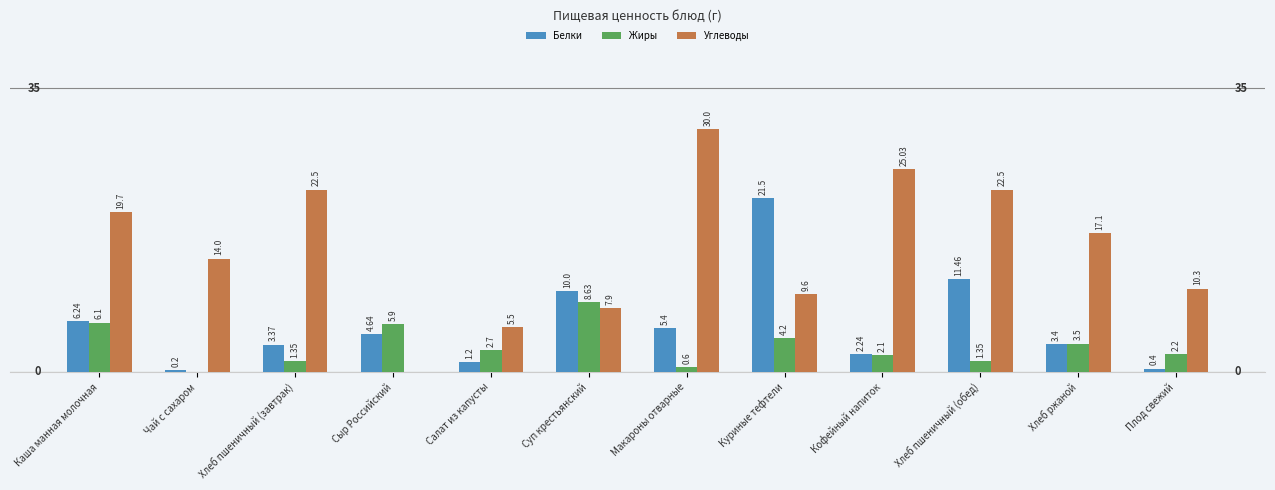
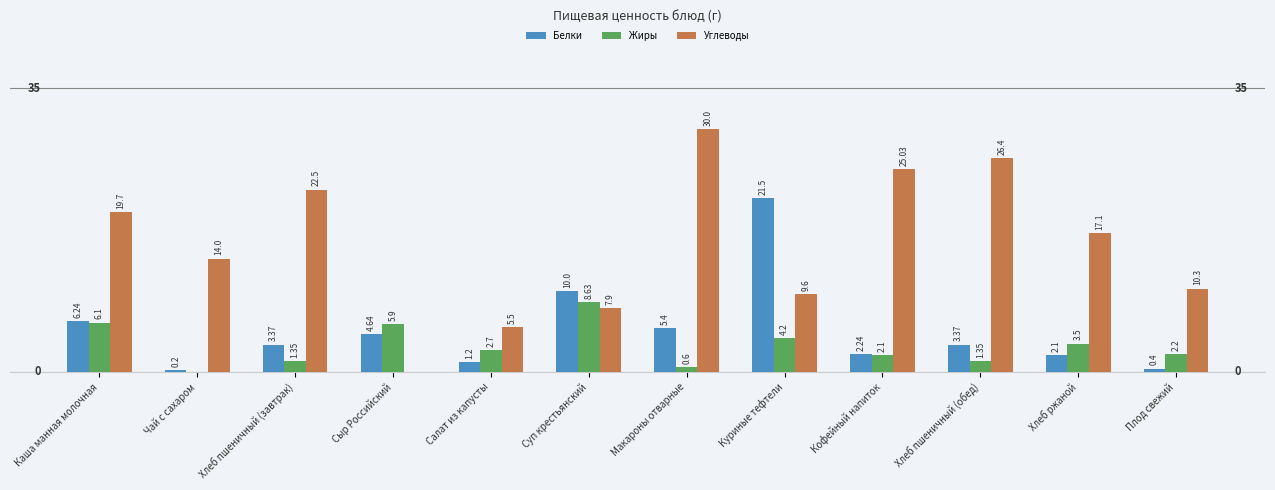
  {
    "Белки": {
      "Каша манная молочная": 6.24,
      "Чай с сахаром": 0.2,
      "Хлеб пшеничный (завтрак)": 3.37,
      "Сыр Российский": 4.64,
      "Салат из капусты": 1.2,
      "Суп крестьянский": 10.0,
      "Макароны отварные": 5.4,
      "Куриные тефтели": 21.5,
      "Кофейный напиток": 2.24,
-     "Хлеб пшеничный (обед)": 11.46,
-     "Хлеб ржаной": 3.4,
+     "Хлеб пшеничный (обед)": 3.37,
+     "Хлеб ржаной": 2.1,
      "Плод свежий": 0.4
    },
    "Жиры": {
      "Каша манная молочная": 6.1,
      "Хлеб пшеничный (завтрак)": 1.35,
      "Сыр Российский": 5.9,
      "Салат из капусты": 2.7,
      "Суп крестьянский": 8.63,
      "Макароны отварные": 0.6,
      "Куриные тефтели": 4.2,
      "Кофейный напиток": 2.1,
      "Хлеб пшеничный (обед)": 1.35,
      "Хлеб ржаной": 3.5,
      "Плод свежий": 2.2
    },
    "Углеводы": {
      "Каша манная молочная": 19.7,
      "Чай с сахаром": 14.0,
      "Хлеб пшеничный (завтрак)": 22.5,
      "Салат из капусты": 5.5,
      "Суп крестьянский": 7.9,
      "Макароны отварные": 30.0,
      "Куриные тефтели": 9.6,
      "Кофейный напиток": 25.03,
-     "Хлеб пшеничный (обед)": 22.5,
+     "Хлеб пшеничный (обед)": 26.4,
      "Хлеб ржаной": 17.1,
      "Плод свежий": 10.3
    }
  }
